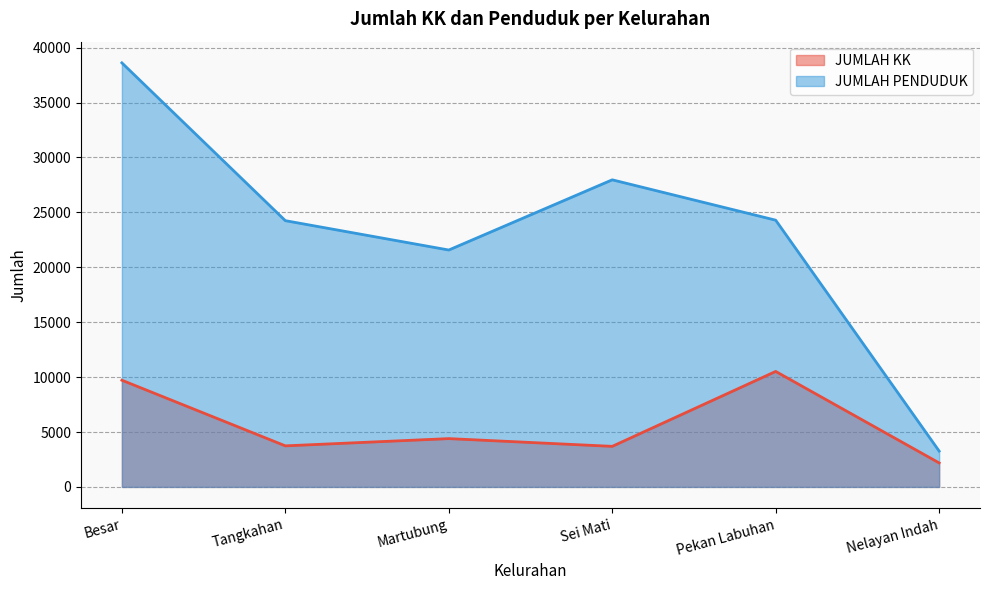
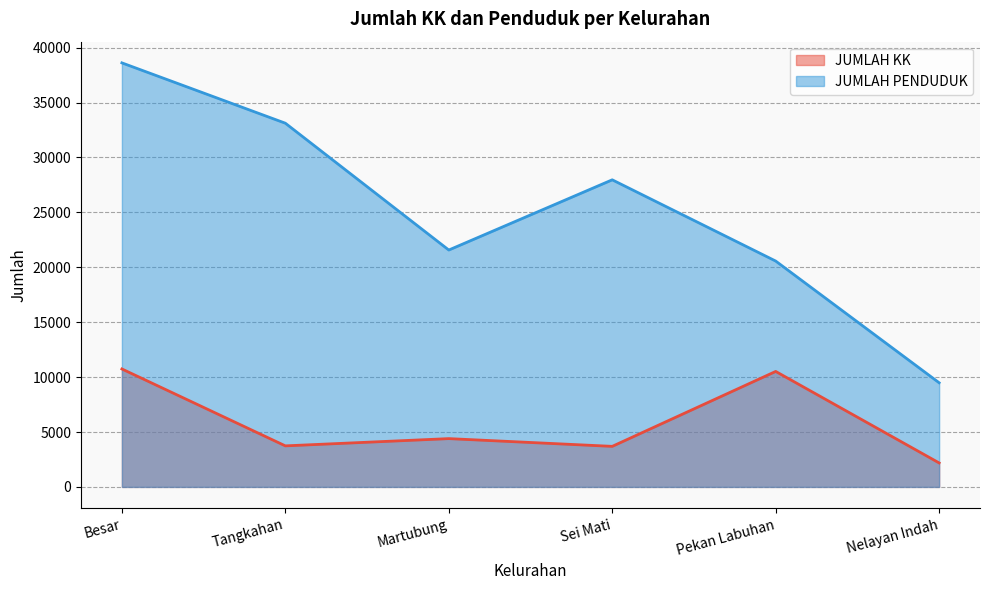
  {
    "JUMLAH KK": {
-     "Besar": 9700,
+     "Besar": 10700,
      "Tangkahan": 3700,
      "Martubung": 4400,
      "Sei Mati": 3700,
      "Pekan Labuhan": 10500,
      "Nelayan Indah": 2200
    },
    "JUMLAH PENDUDUK": {
      "Besar": 38600,
-     "Tangkahan": 24200,
+     "Tangkahan": 33100,
      "Martubung": 21600,
      "Sei Mati": 28000,
-     "Pekan Labuhan": 24300,
-     "Nelayan Indah": 3300
+     "Pekan Labuhan": 20600,
+     "Nelayan Indah": 9500
    }
  }
